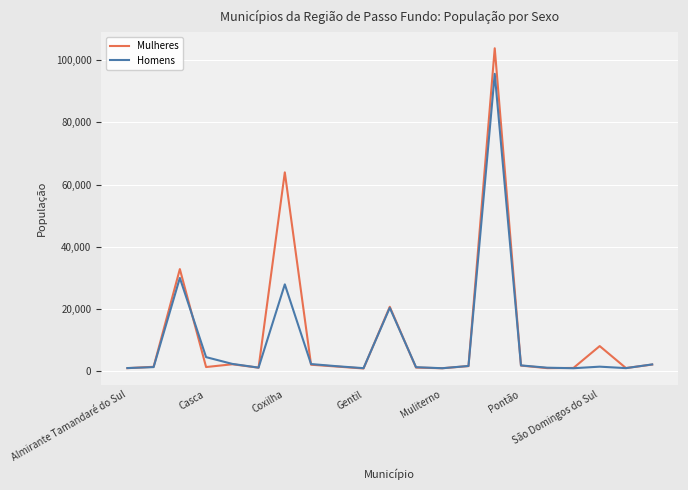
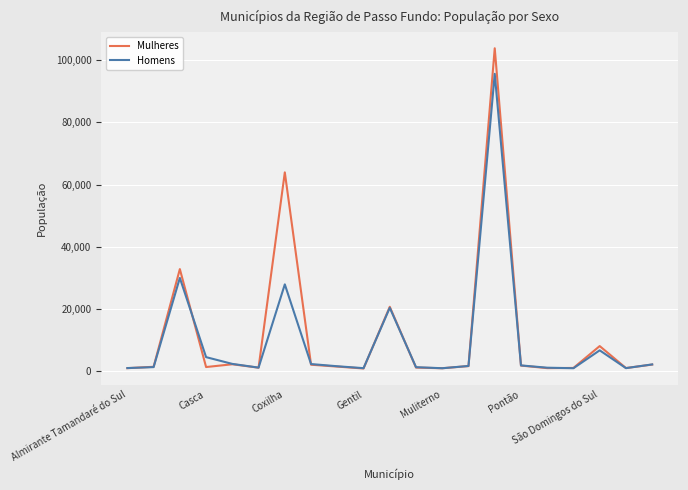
  {
    "Mulheres": {
      "Casca": "1,000",
      "Coxilha": "64,000",
      "São Domingos do Sul": "8,000"
    },
    "Homens": {
      "Casca": "5,000",
      "Coxilha": "28,000",
-     "São Domingos do Sul": "2,000"
+     "São Domingos do Sul": "7,000"
    }
  }
